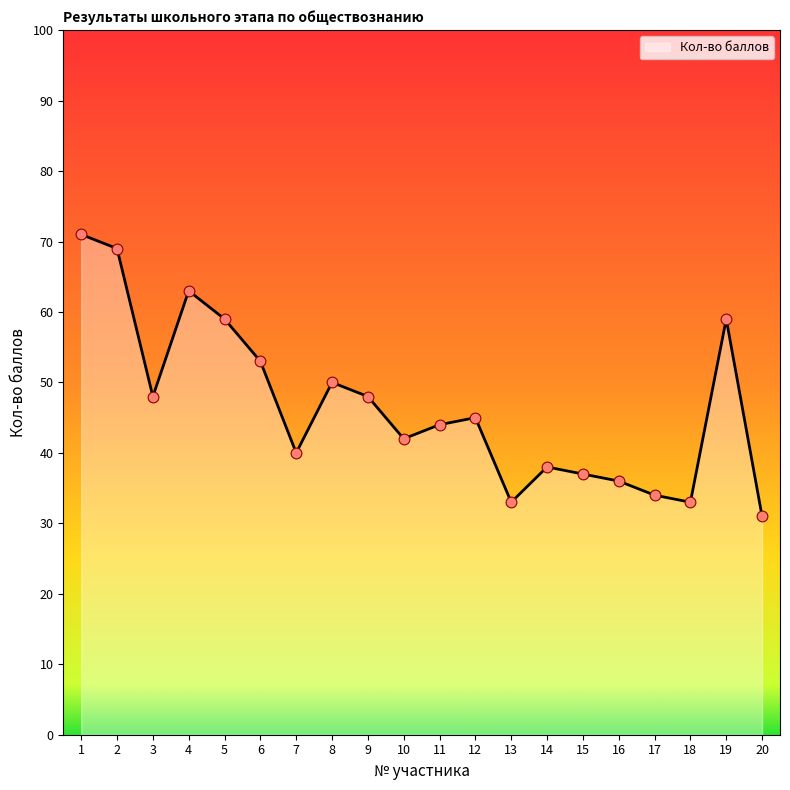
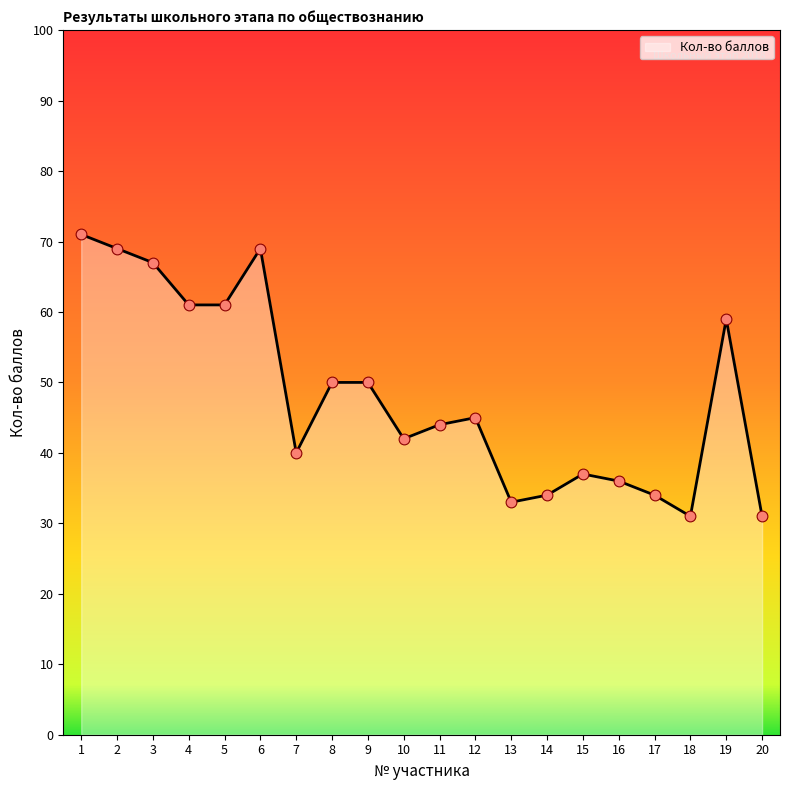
  {
    "1": 71,
    "2": 69,
-   "3": 48,
-   "4": 63,
-   "5": 59,
-   "6": 53,
+   "3": 67,
+   "4": 61,
+   "5": 61,
+   "6": 69,
    "7": 40,
    "8": 50,
-   "9": 48,
+   "9": 50,
    "10": 42,
    "11": 44,
    "12": 45,
    "13": 33,
-   "14": 38,
+   "14": 34,
    "15": 37,
    "16": 36,
    "17": 34,
-   "18": 33,
+   "18": 31,
    "19": 59,
    "20": 31
  }
